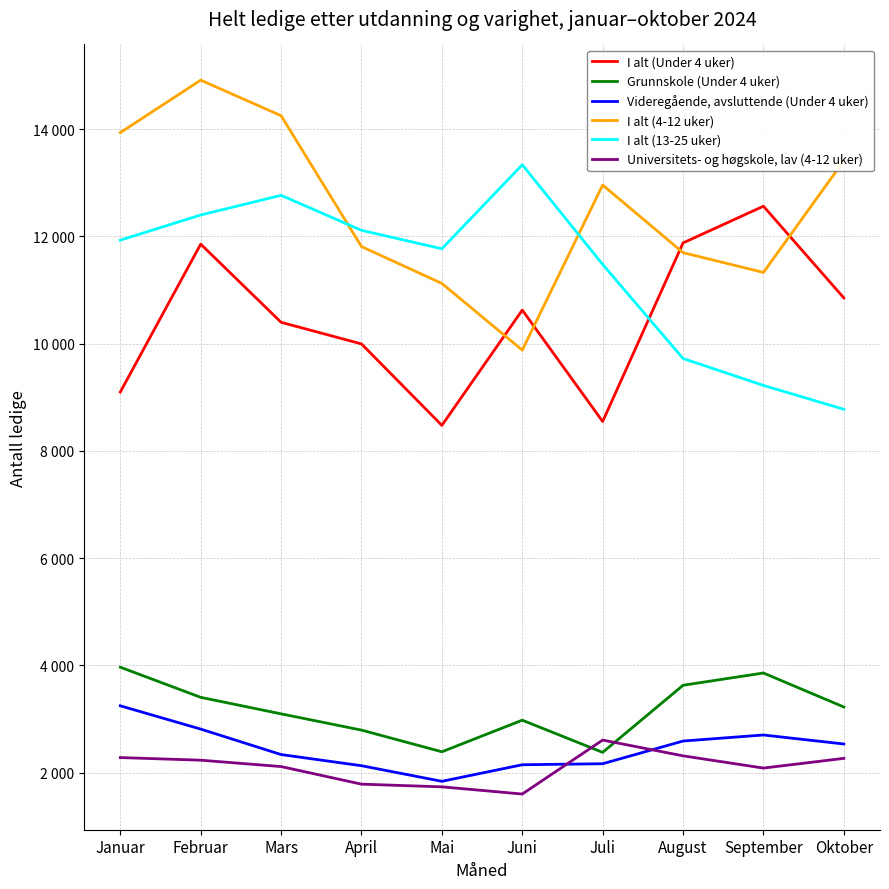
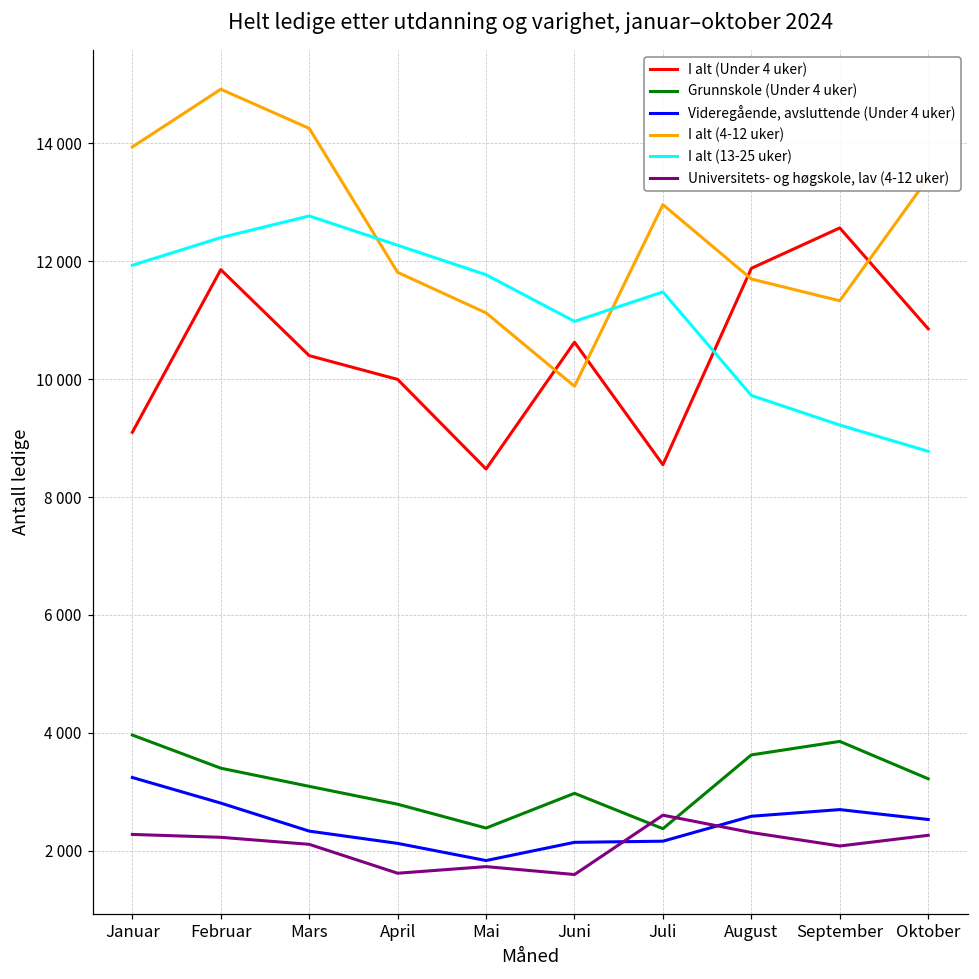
  {
    "I alt (Under 4 uker)": {
      "Januar": 9100,
      "Februar": 11900,
      "Mars": 10400,
      "April": 10000,
      "Mai": 8500,
      "Juni": 10600,
      "Juli": 8500,
      "August": 11900,
      "September": 12600,
      "Oktober": 10900
    },
    "Grunnskole (Under 4 uker)": {
      "Januar": 4000,
      "Februar": 3400,
      "Mars": 3100,
      "April": 2800,
      "Mai": 2400,
      "Juni": 3000,
      "Juli": 2400,
      "August": 3600,
      "September": 3900,
      "Oktober": 3200
    },
    "Videregående, avsluttende (Under 4 uker)": {
      "Januar": 3200,
      "Februar": 2800,
      "Mars": 2300,
      "April": 2100,
      "Mai": 1800,
      "Juni": 2100,
      "Juli": 2200,
      "August": 2600,
      "September": 2700,
      "Oktober": 2500
    },
    "I alt (4-12 uker)": {
      "Januar": 13900,
      "Februar": 14900,
      "Mars": 14300,
      "April": 11800,
      "Mai": 11100,
      "Juni": 9900,
      "Juli": 13000,
      "August": 11700,
      "September": 11300
    },
    "I alt (13-25 uker)": {
      "Januar": 11900,
      "Februar": 12400,
      "Mars": 12800,
-     "April": 12100,
+     "April": 12300,
      "Mai": 11800,
-     "Juni": 13300,
+     "Juni": 11000,
      "Juli": 11500,
      "August": 9700,
      "September": 9200,
      "Oktober": 8800
    },
    "Universitets- og høgskole, lav (4-12 uker)": {
      "Januar": 2300,
      "Februar": 2200,
      "Mars": 2100,
-     "April": 1800,
+     "April": 1600,
      "Mai": 1700,
      "Juni": 1600,
      "Juli": 2600,
      "August": 2300,
      "September": 2100,
      "Oktober": 2300
    }
  }
